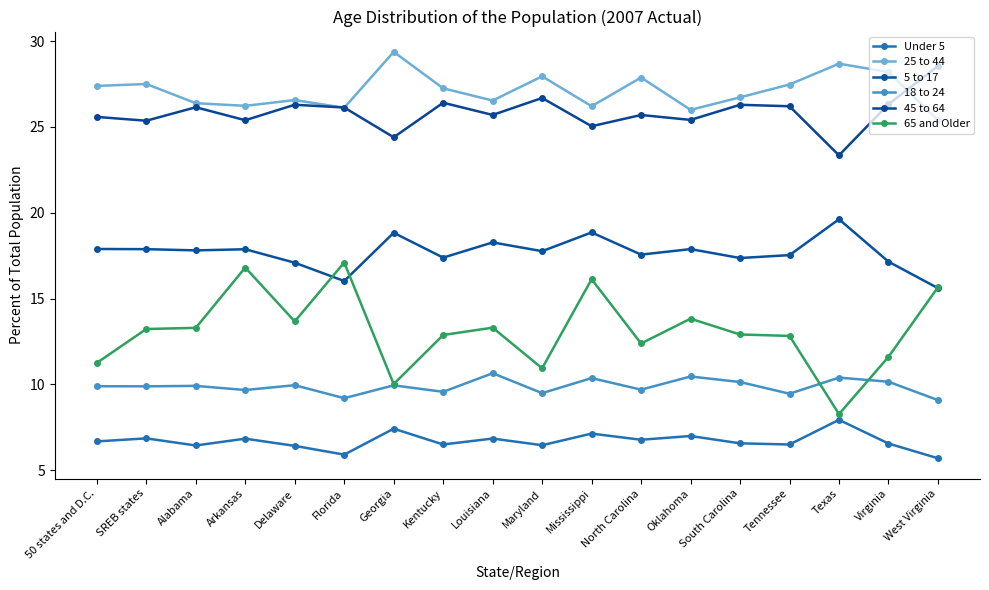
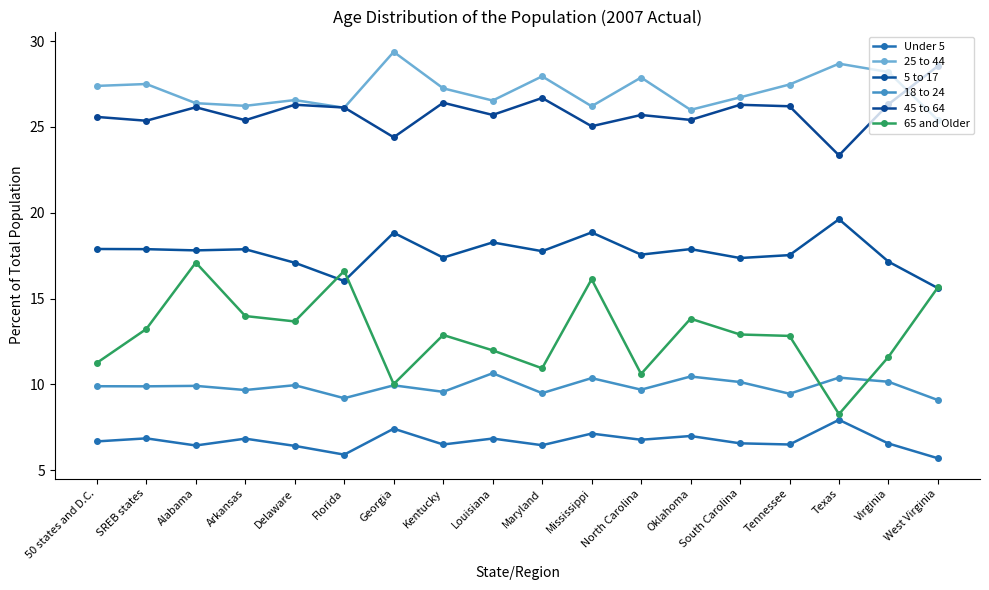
  {
    "65 and Older": {
      "50 states and D.C.": 11.3,
      "SREB states": 13.2,
-     "Alabama": 13.3,
-     "Arkansas": 16.8,
+     "Alabama": 17.1,
+     "Arkansas": 14.0,
      "Delaware": 13.7,
-     "Florida": 17.1,
+     "Florida": 16.6,
      "Kentucky": 12.9,
-     "Louisiana": 13.3,
+     "Louisiana": 12.0,
      "Maryland": 10.9,
      "Mississippi": 16.1,
-     "North Carolina": 12.4,
+     "North Carolina": 10.6,
      "Oklahoma": 13.8,
      "South Carolina": 12.9,
      "Tennessee": 12.8,
      "Texas": 8.3,
      "Virginia": 11.6
    }
  }
